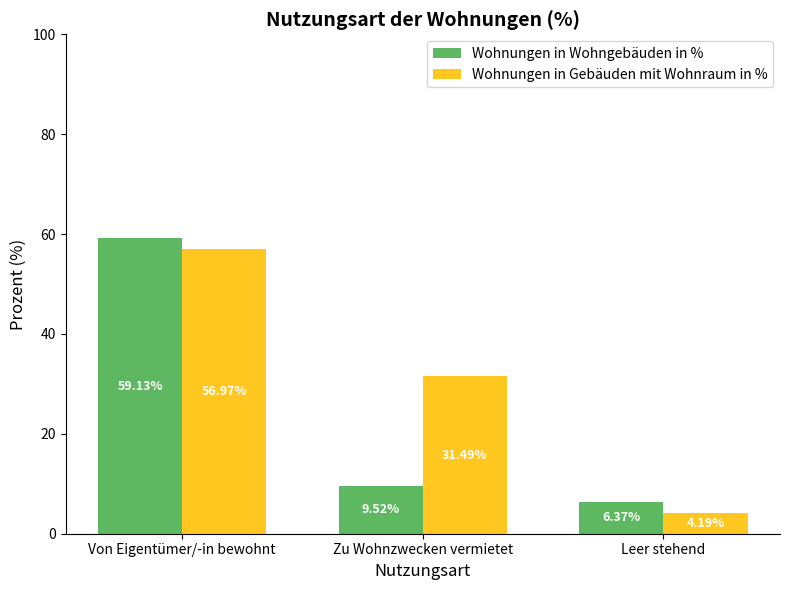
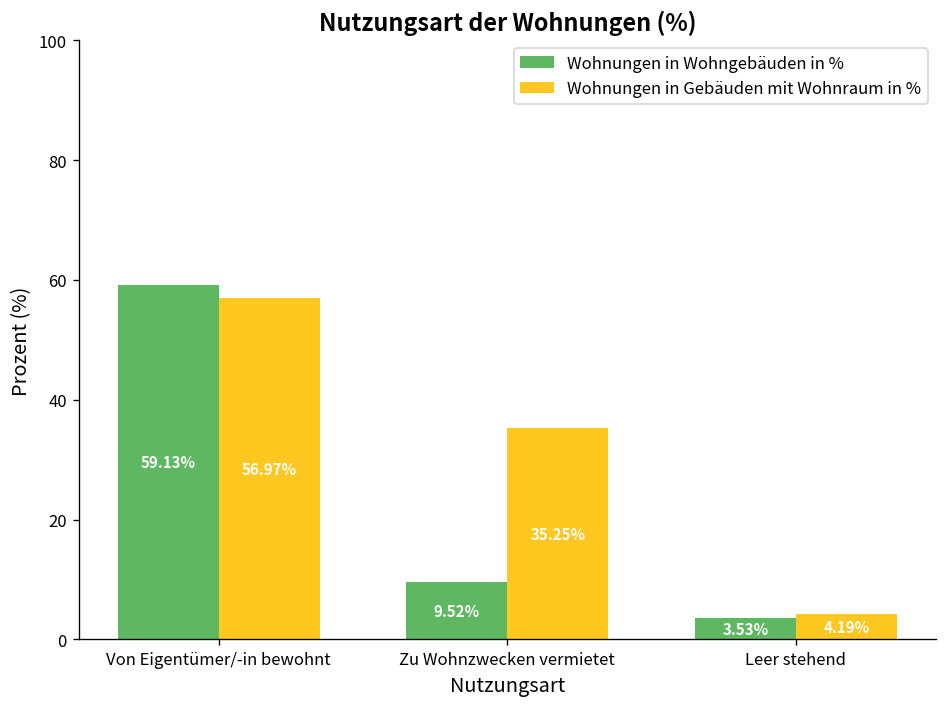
  {
    "Wohnungen in Wohngebäuden in %": {
      "Von Eigentümer/-in bewohnt": "59.13%",
      "Zu Wohnzwecken vermietet": "9.52%",
-     "Leer stehend": "6.37%"
+     "Leer stehend": "3.53%"
    },
    "Wohnungen in Gebäuden mit Wohnraum in %": {
      "Von Eigentümer/-in bewohnt": "56.97%",
-     "Zu Wohnzwecken vermietet": "31.49%",
+     "Zu Wohnzwecken vermietet": "35.25%",
      "Leer stehend": "4.19%"
    }
  }
